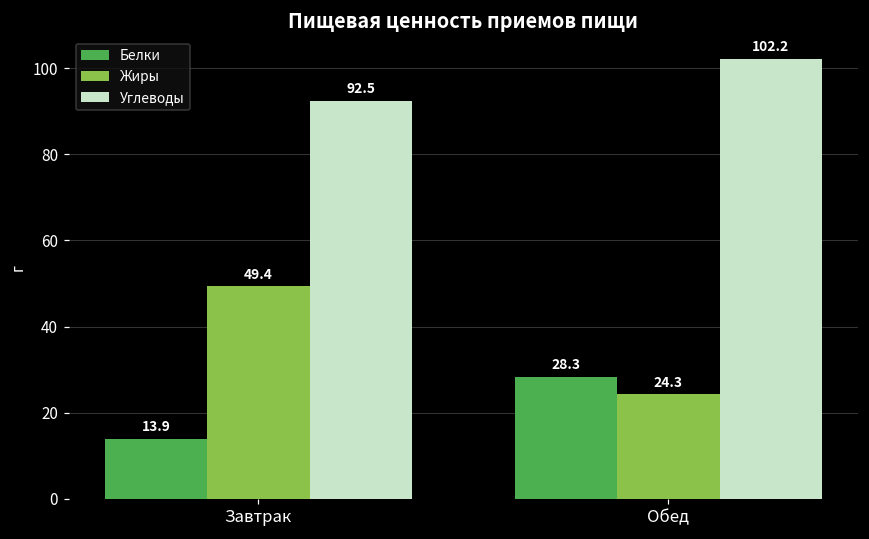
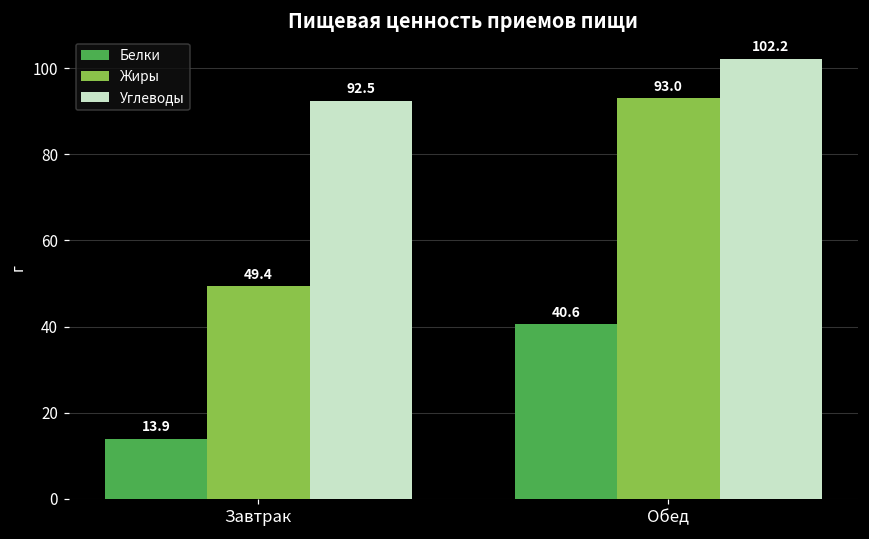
  {
    "Белки": {
      "Завтрак": 13.9,
-     "Обед": 28.3
+     "Обед": 40.6
    },
    "Жиры": {
      "Завтрак": 49.4,
-     "Обед": 24.3
+     "Обед": 93.0
    },
    "Углеводы": {
      "Завтрак": 92.5,
      "Обед": 102.2
    }
  }
